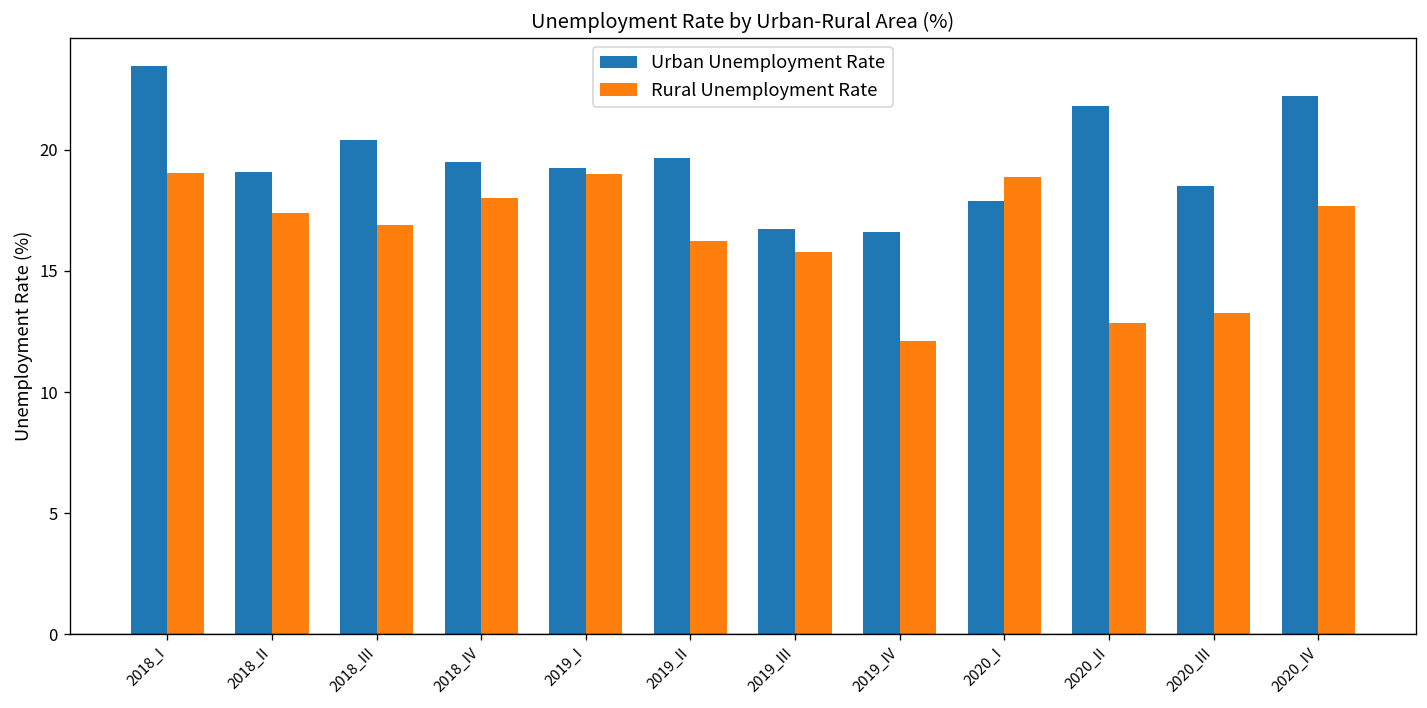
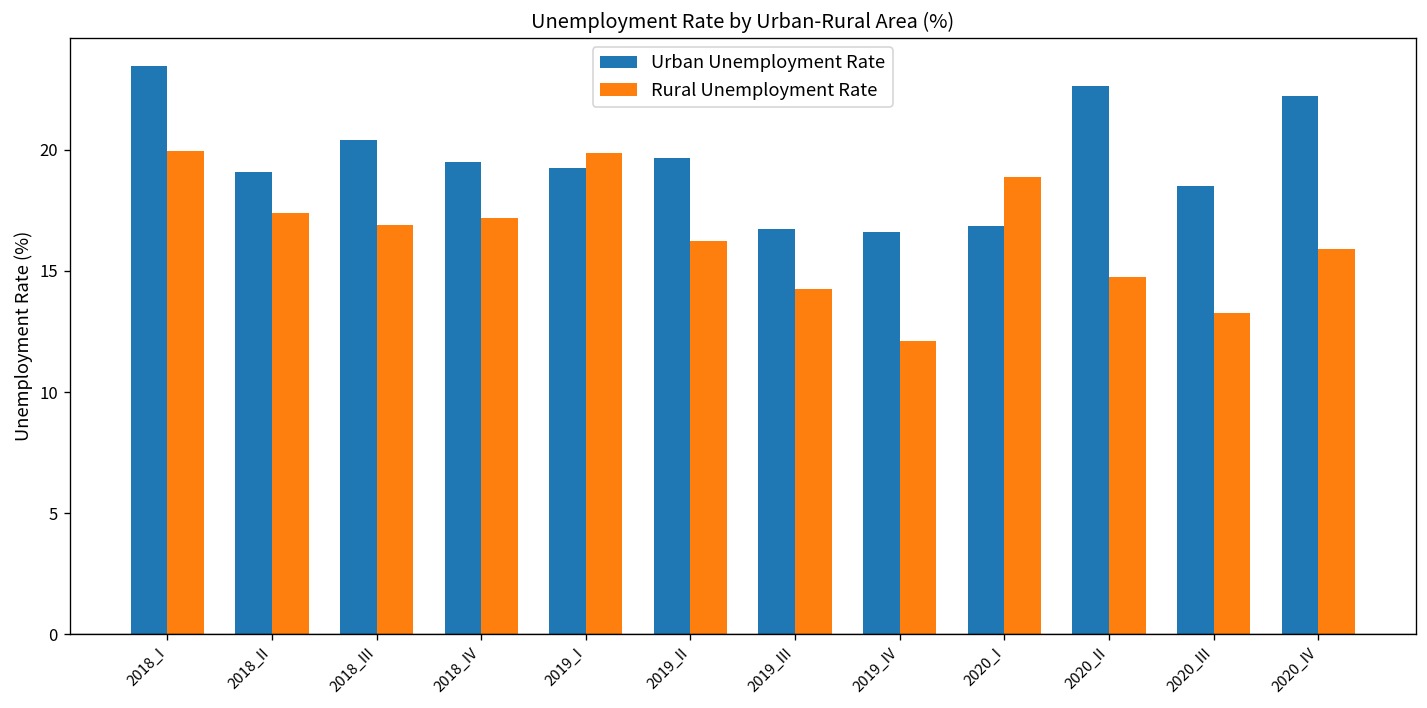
  {
    "Urban Unemployment Rate": {
      "2018_I": 23.4,
      "2018_II": 19.1,
      "2018_III": 20.4,
      "2018_IV": 19.5,
      "2019_I": 19.3,
      "2019_II": 19.7,
      "2019_III": 16.7,
      "2019_IV": 16.6,
-     "2020_I": 17.9,
-     "2020_II": 21.8,
+     "2020_I": 16.9,
+     "2020_II": 22.6,
      "2020_III": 18.5,
      "2020_IV": 22.2
    },
    "Rural Unemployment Rate": {
-     "2018_I": 19.0,
+     "2018_I": 20.0,
      "2018_II": 17.4,
      "2018_III": 16.9,
-     "2018_IV": 18.0,
-     "2019_I": 19.0,
+     "2018_IV": 17.2,
+     "2019_I": 19.9,
      "2019_II": 16.2,
-     "2019_III": 15.8,
+     "2019_III": 14.3,
      "2019_IV": 12.1,
      "2020_I": 18.9,
-     "2020_II": 12.9,
+     "2020_II": 14.8,
      "2020_III": 13.3,
-     "2020_IV": 17.7
+     "2020_IV": 15.9
    }
  }
